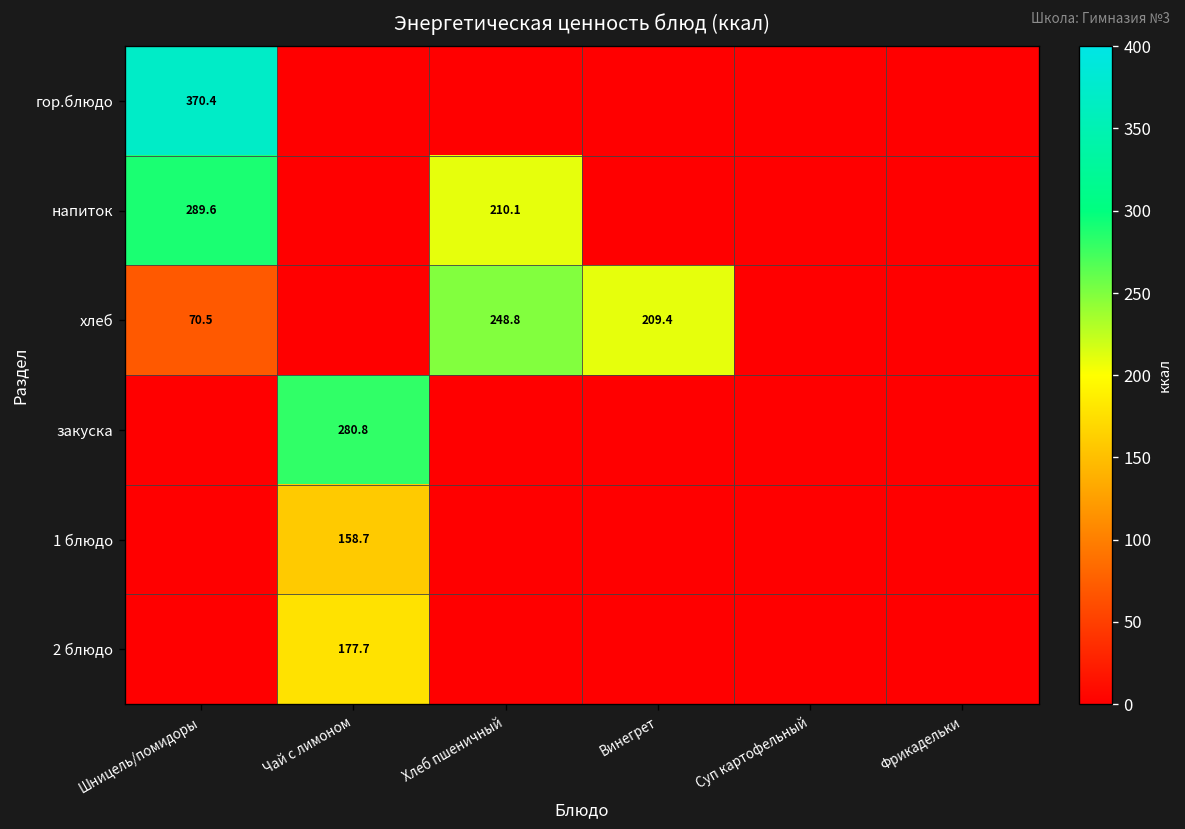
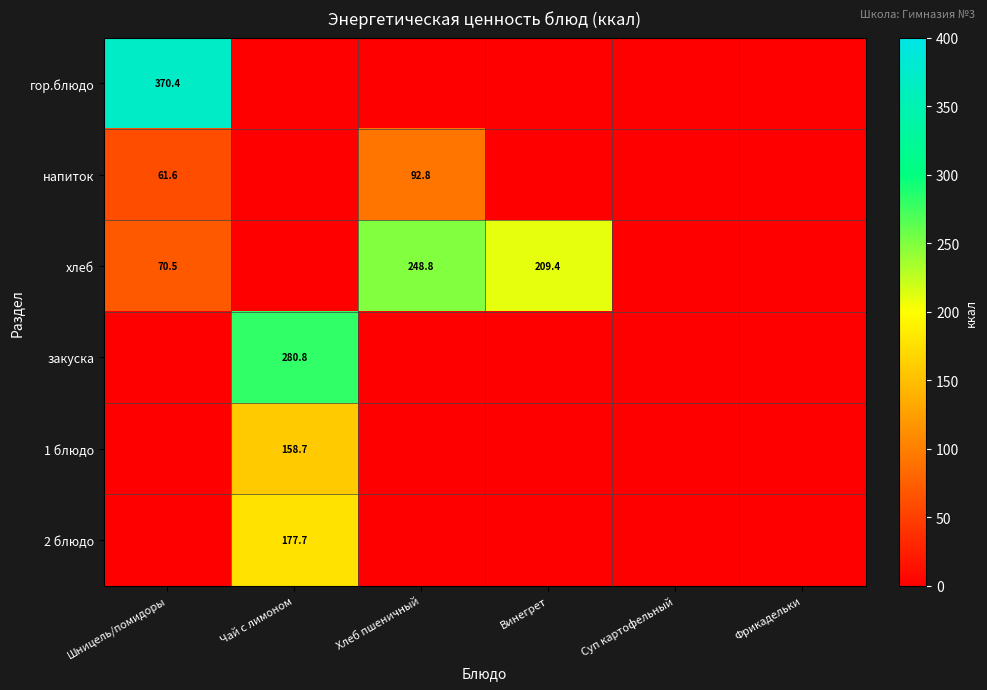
  {
    "гор.блюдо": {
      "Шницель/помидоры": 370.4
    },
    "напиток": {
-     "Шницель/помидоры": 289.6,
-     "Хлеб пшеничный": 210.1
+     "Шницель/помидоры": 61.6,
+     "Хлеб пшеничный": 92.8
    },
    "хлеб": {
      "Шницель/помидоры": 70.5,
      "Хлеб пшеничный": 248.8,
      "Винегрет": 209.4
    },
    "закуска": {
      "Чай с лимоном": 280.8
    },
    "1 блюдо": {
      "Чай с лимоном": 158.7
    },
    "2 блюдо": {
      "Чай с лимоном": 177.7
    }
  }
